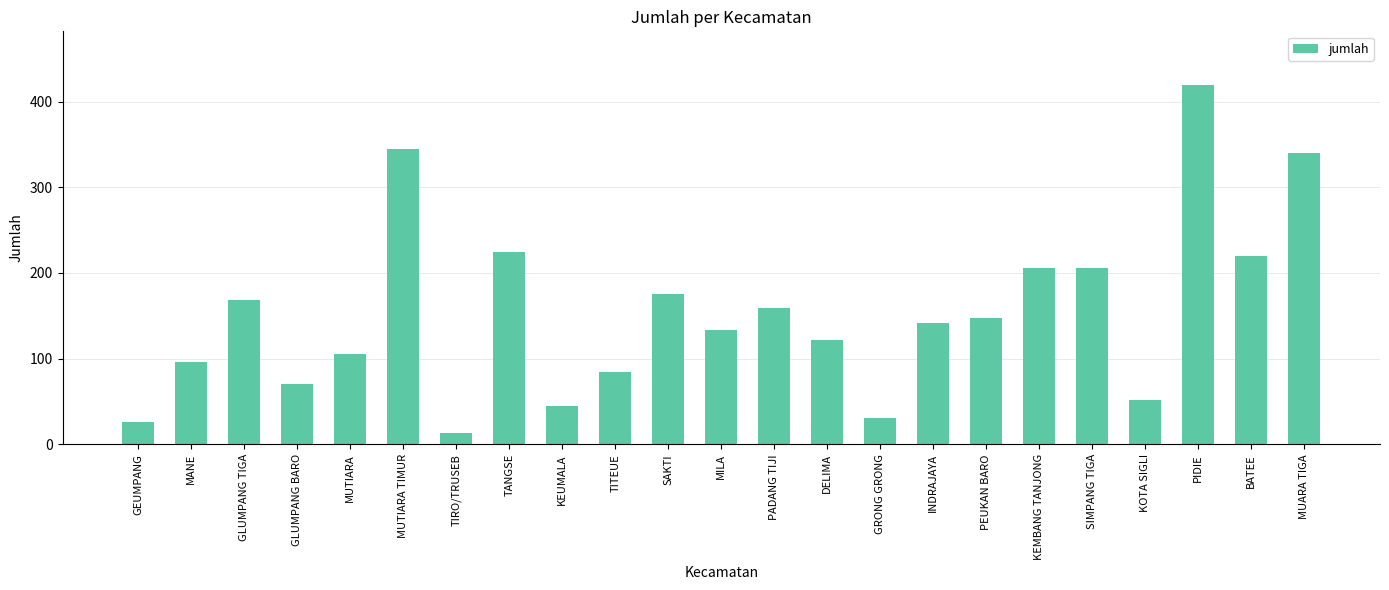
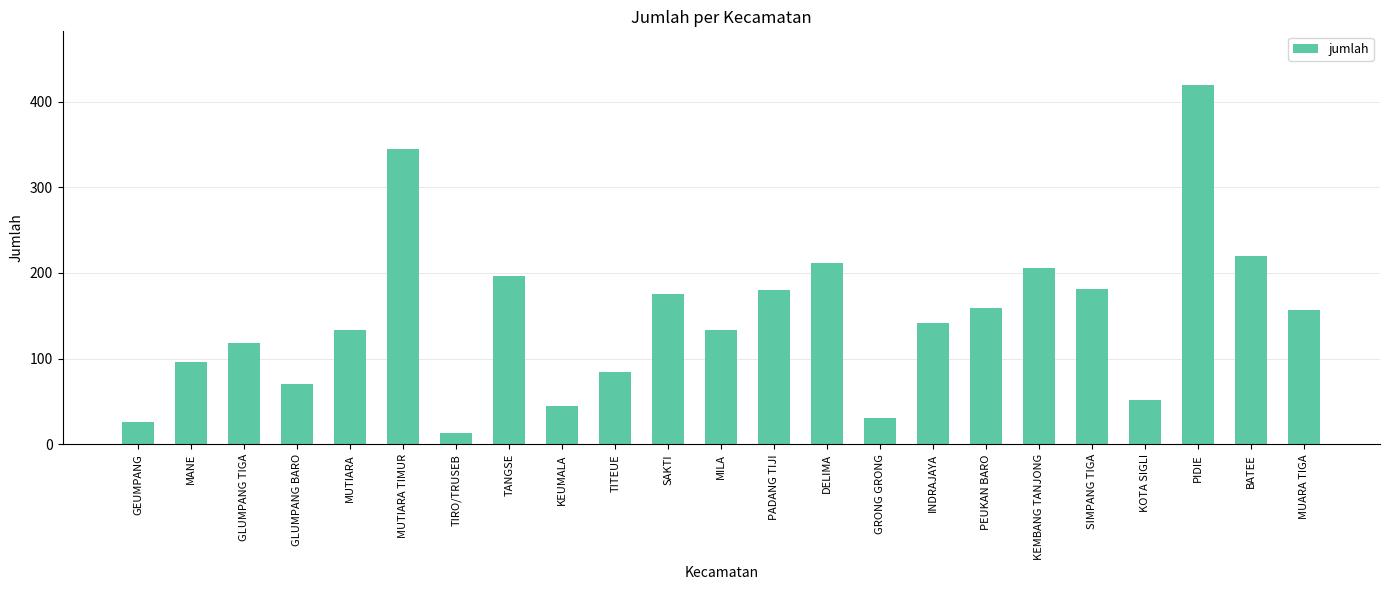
  {
    "GEUMPANG": 30,
    "MANE": 100,
-   "GLUMPANG TIGA": 170,
+   "GLUMPANG TIGA": 120,
    "GLUMPANG BARO": 70,
-   "MUTIARA": 110,
+   "MUTIARA": 130,
    "MUTIARA TIMUR": 350,
    "TIRO/TRUSEB": 10,
-   "TANGSE": 230,
+   "TANGSE": 200,
    "KEUMALA": 50,
    "TITEUE": 90,
    "SAKTI": 180,
    "MILA": 130,
-   "PADANG TIJI": 160,
-   "DELIMA": 120,
+   "PADANG TIJI": 180,
+   "DELIMA": 210,
    "GRONG GRONG": 30,
    "INDRAJAYA": 140,
-   "PEUKAN BARO": 150,
+   "PEUKAN BARO": 160,
    "KEMBANG TANJONG": 210,
-   "SIMPANG TIGA": 210,
+   "SIMPANG TIGA": 180,
    "KOTA SIGLI": 50,
    "PIDIE": 420,
    "BATEE": 220,
-   "MUARA TIGA": 340
+   "MUARA TIGA": 160
  }
